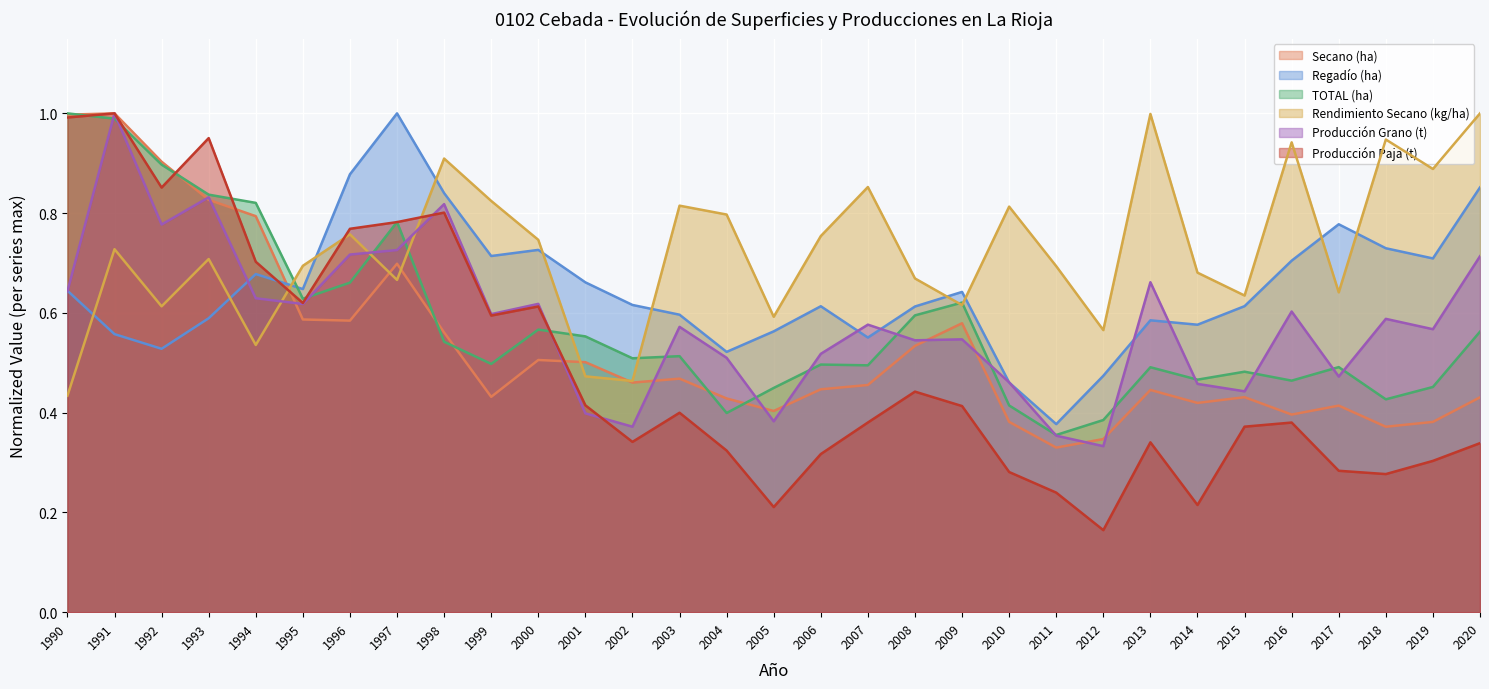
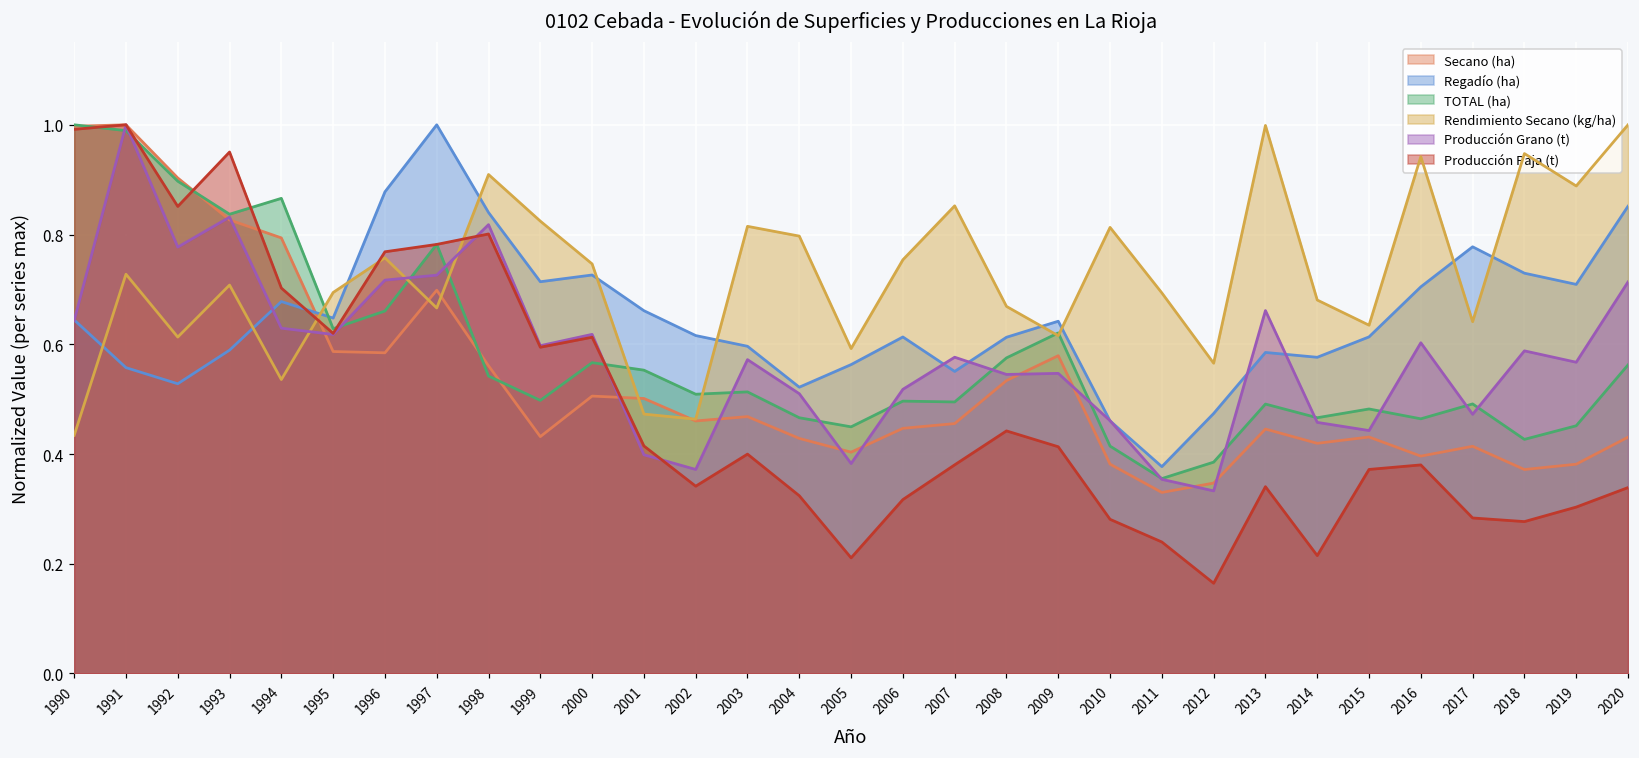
  {
    "TOTAL (ha)": {
      "1991": 0.99,
      "1992": 0.90,
      "1993": 0.84,
-     "1994": 0.82,
+     "1994": 0.87,
      "1995": 0.63,
      "1996": 0.66,
      "1998": 0.54,
      "1999": 0.50,
      "2000": 0.57,
      "2001": 0.55,
      "2002": 0.51,
      "2003": 0.51,
-     "2004": 0.40,
+     "2004": 0.47,
      "2005": 0.45,
      "2006": 0.50,
      "2007": 0.49,
-     "2008": 0.59,
+     "2008": 0.58,
      "2010": 0.41,
      "2012": 0.39,
      "2013": 0.49,
      "2014": 0.47,
      "2015": 0.48,
      "2016": 0.46,
      "2017": 0.49,
      "2018": 0.43,
      "2019": 0.45,
      "2020": 0.56
    }
  }
